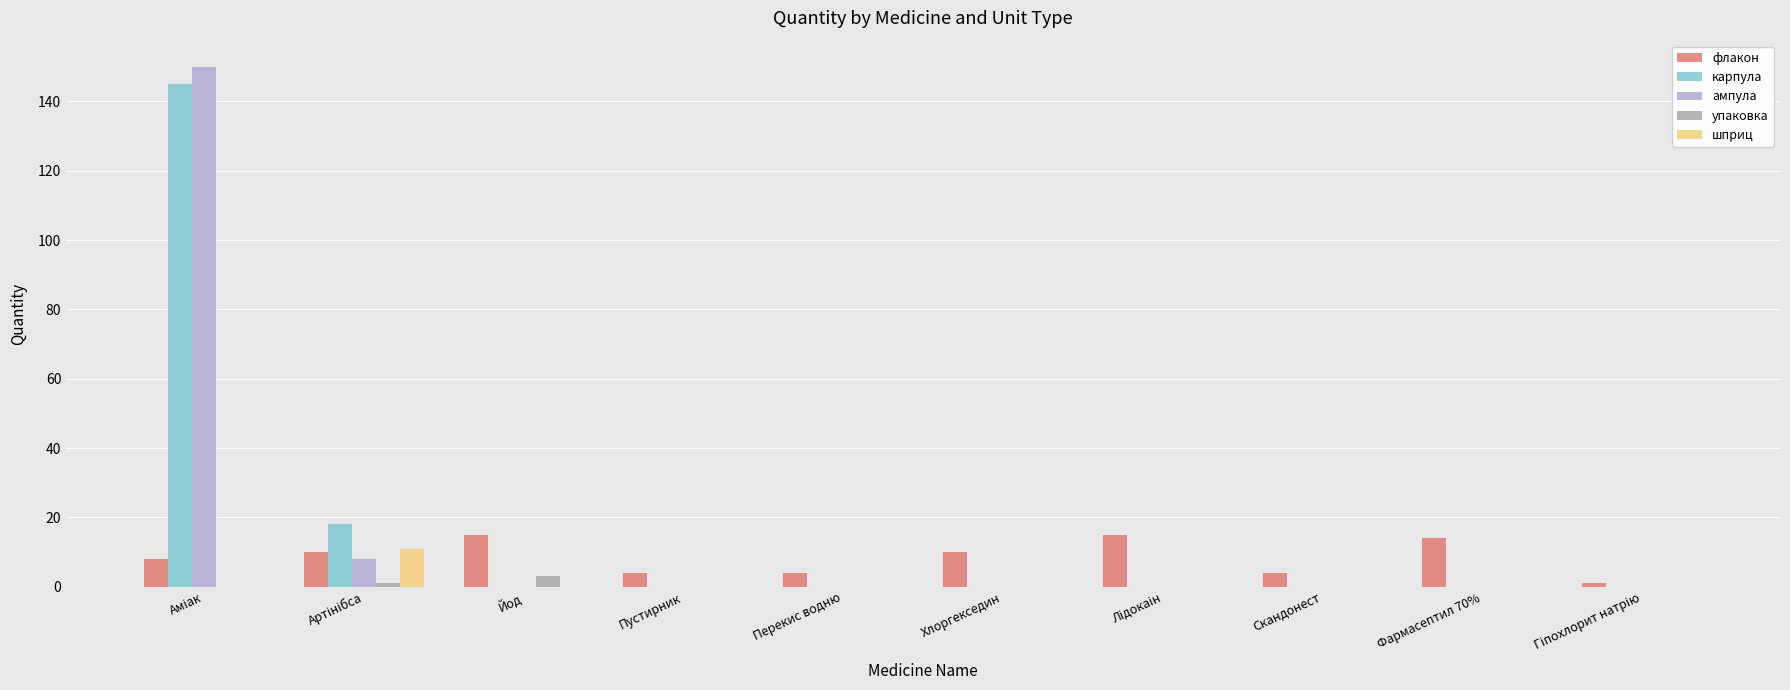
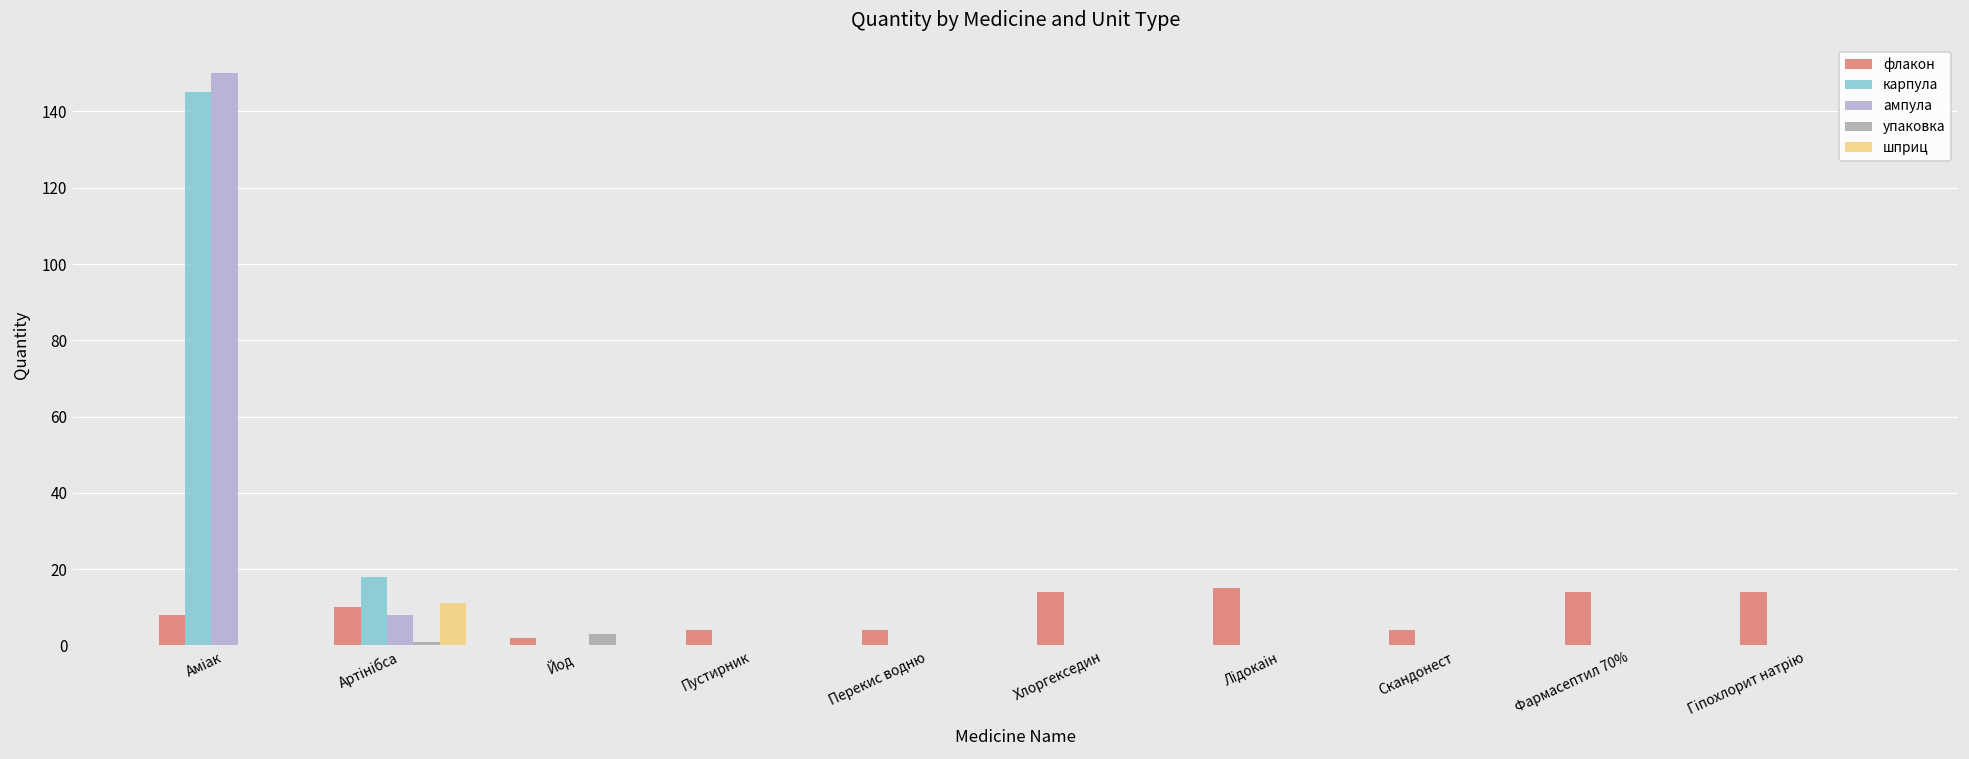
  {
    "флакон": {
      "Аміак": 8,
      "Артінібса": 10,
-     "Йод": 15,
+     "Йод": 2,
      "Пустирник": 4,
      "Перекис водню": 4,
-     "Хлоргекседин": 10,
+     "Хлоргекседин": 14,
      "Лідокаін": 15,
      "Скандонест": 4,
      "Фармасептил 70%": 14,
-     "Гіпохлорит натрію": 1
+     "Гіпохлорит натрію": 14
    },
    "шприц": {
      "Аміак": 0,
      "Артінібса": 11,
      "Йод": 0,
      "Пустирник": 0,
      "Перекис водню": 0,
      "Хлоргекседин": 0,
      "Лідокаін": 0,
      "Скандонест": 0,
      "Фармасептил 70%": 0,
      "Гіпохлорит натрію": 0
    }
  }
